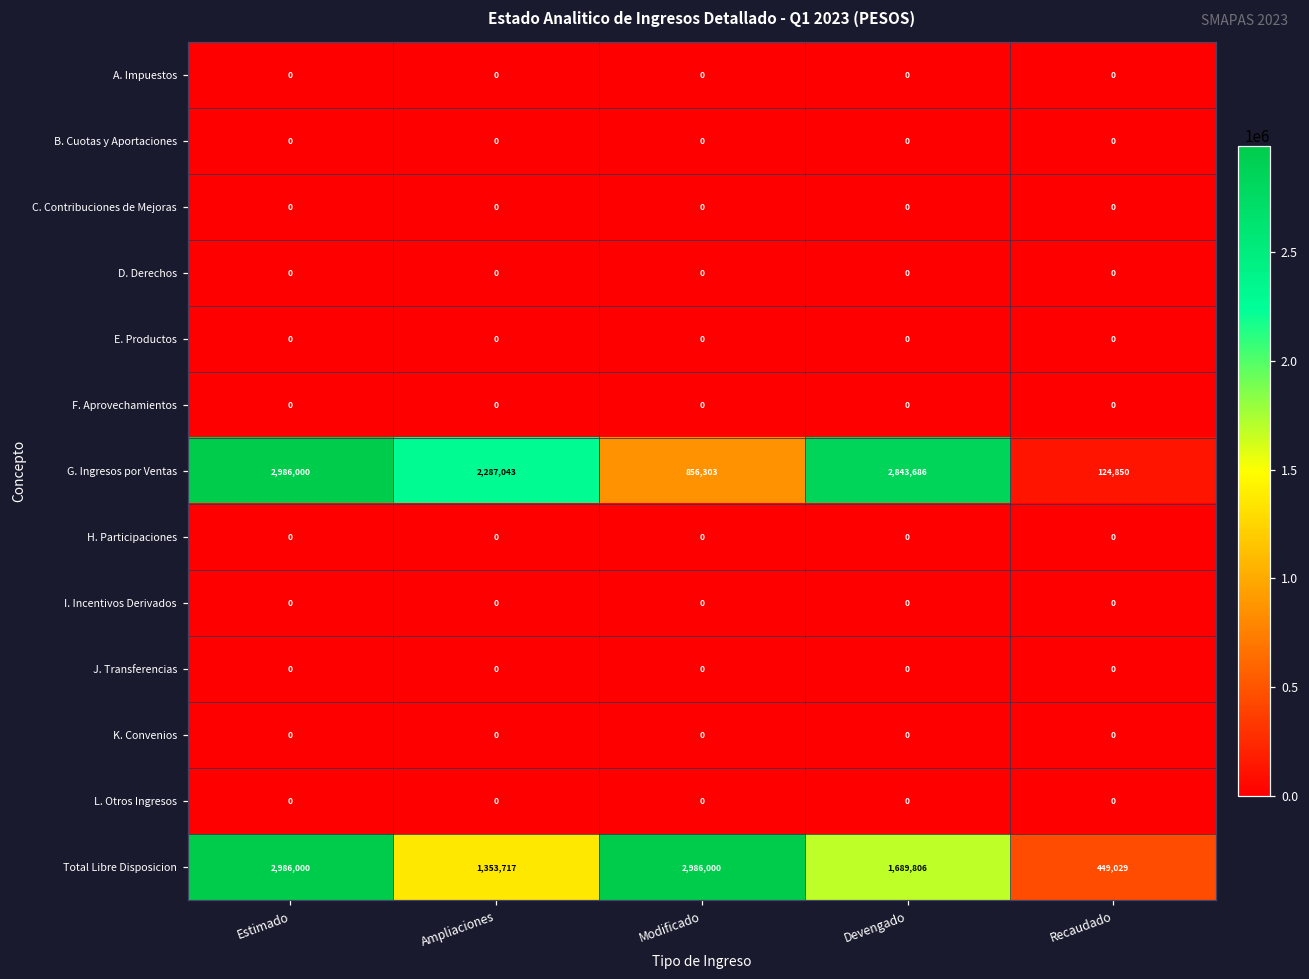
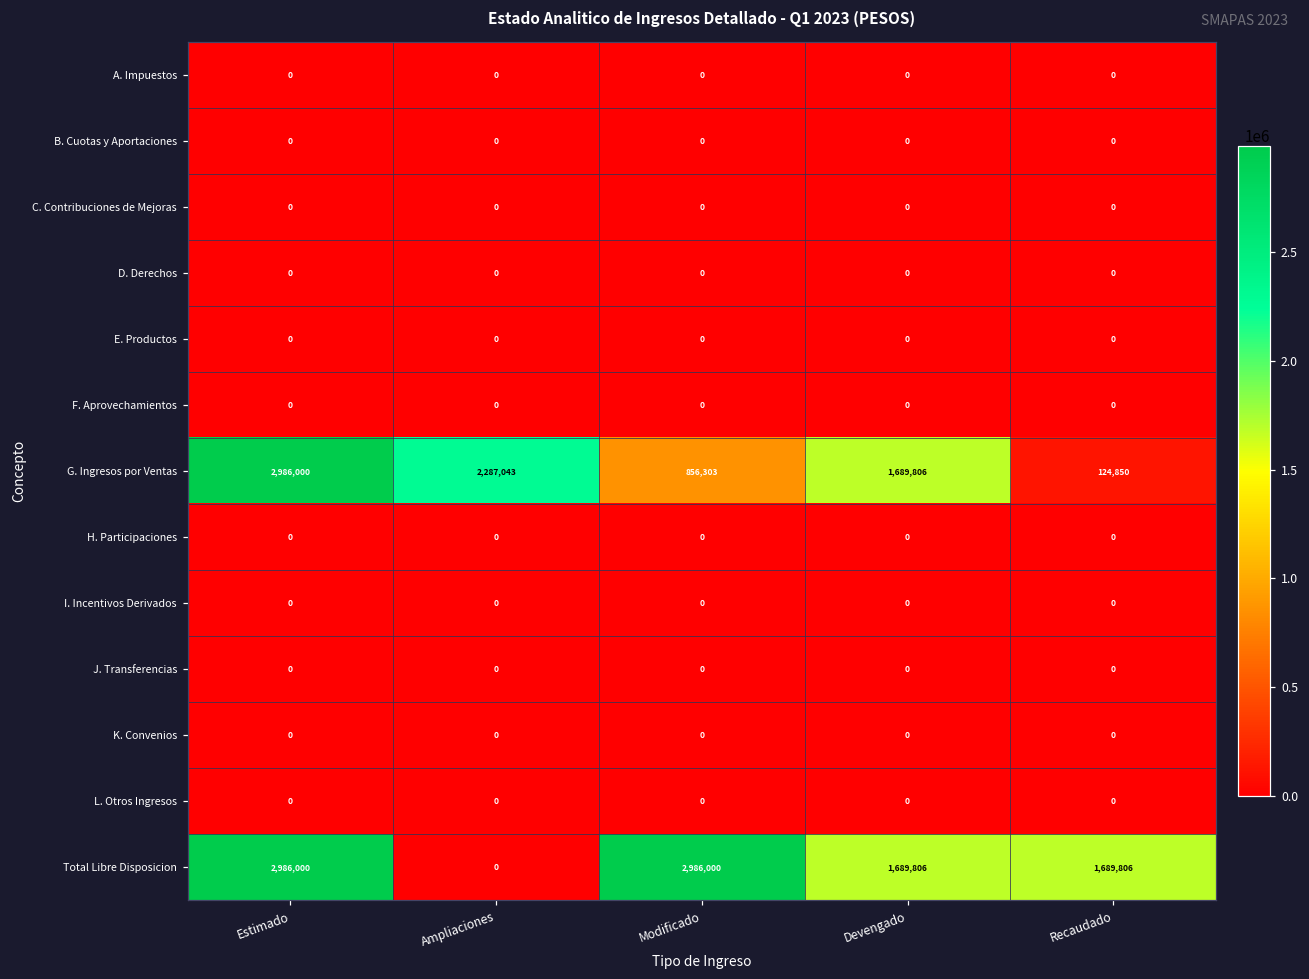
  {
    "A. Impuestos": {
      "Estimado": "0",
      "Ampliaciones": "0",
      "Modificado": "0",
      "Devengado": "0",
      "Recaudado": "0"
    },
    "B. Cuotas y Aportaciones": {
      "Estimado": "0",
      "Ampliaciones": "0",
      "Modificado": "0",
      "Devengado": "0",
      "Recaudado": "0"
    },
    "C. Contribuciones de Mejoras": {
      "Estimado": "0",
      "Ampliaciones": "0",
      "Modificado": "0",
      "Devengado": "0",
      "Recaudado": "0"
    },
    "D. Derechos": {
      "Estimado": "0",
      "Ampliaciones": "0",
      "Modificado": "0",
      "Devengado": "0",
      "Recaudado": "0"
    },
    "E. Productos": {
      "Estimado": "0",
      "Ampliaciones": "0",
      "Modificado": "0",
      "Devengado": "0",
      "Recaudado": "0"
    },
    "F. Aprovechamientos": {
      "Estimado": "0",
      "Ampliaciones": "0",
      "Modificado": "0",
      "Devengado": "0",
      "Recaudado": "0"
    },
    "G. Ingresos por Ventas": {
      "Estimado": "2,986,000",
      "Ampliaciones": "2,287,043",
      "Modificado": "856,303",
-     "Devengado": "2,843,686",
+     "Devengado": "1,689,806",
      "Recaudado": "124,850"
    },
    "H. Participaciones": {
      "Estimado": "0",
      "Ampliaciones": "0",
      "Modificado": "0",
      "Devengado": "0",
      "Recaudado": "0"
    },
    "I. Incentivos Derivados": {
      "Estimado": "0",
      "Ampliaciones": "0",
      "Modificado": "0",
      "Devengado": "0",
      "Recaudado": "0"
    },
    "J. Transferencias": {
      "Estimado": "0",
      "Ampliaciones": "0",
      "Modificado": "0",
      "Devengado": "0",
      "Recaudado": "0"
    },
    "K. Convenios": {
      "Estimado": "0",
      "Ampliaciones": "0",
      "Modificado": "0",
      "Devengado": "0",
      "Recaudado": "0"
    },
    "L. Otros Ingresos": {
      "Estimado": "0",
      "Ampliaciones": "0",
      "Modificado": "0",
      "Devengado": "0",
      "Recaudado": "0"
    },
    "Total Libre Disposicion": {
      "Estimado": "2,986,000",
-     "Ampliaciones": "1,353,717",
+     "Ampliaciones": "0",
      "Modificado": "2,986,000",
      "Devengado": "1,689,806",
-     "Recaudado": "449,029"
+     "Recaudado": "1,689,806"
    }
  }
